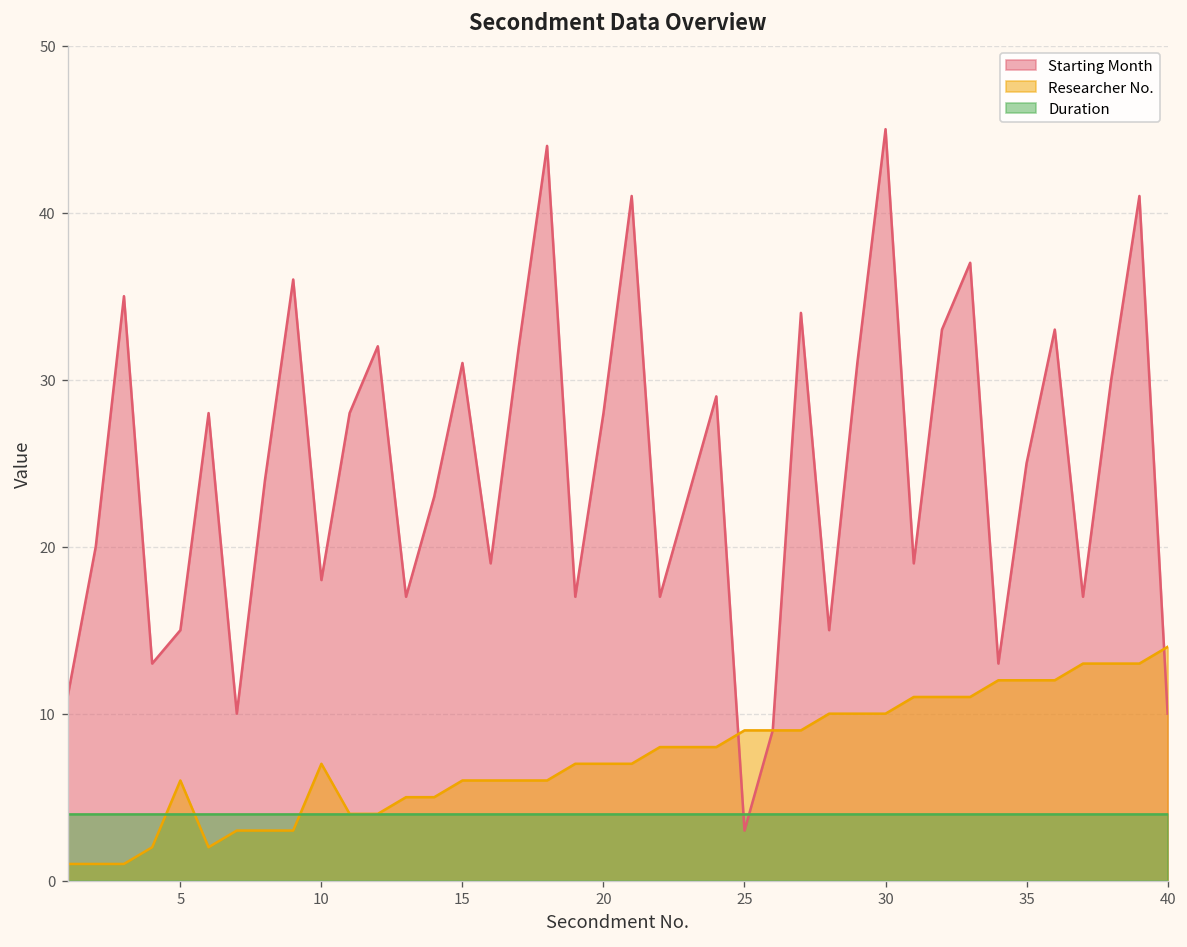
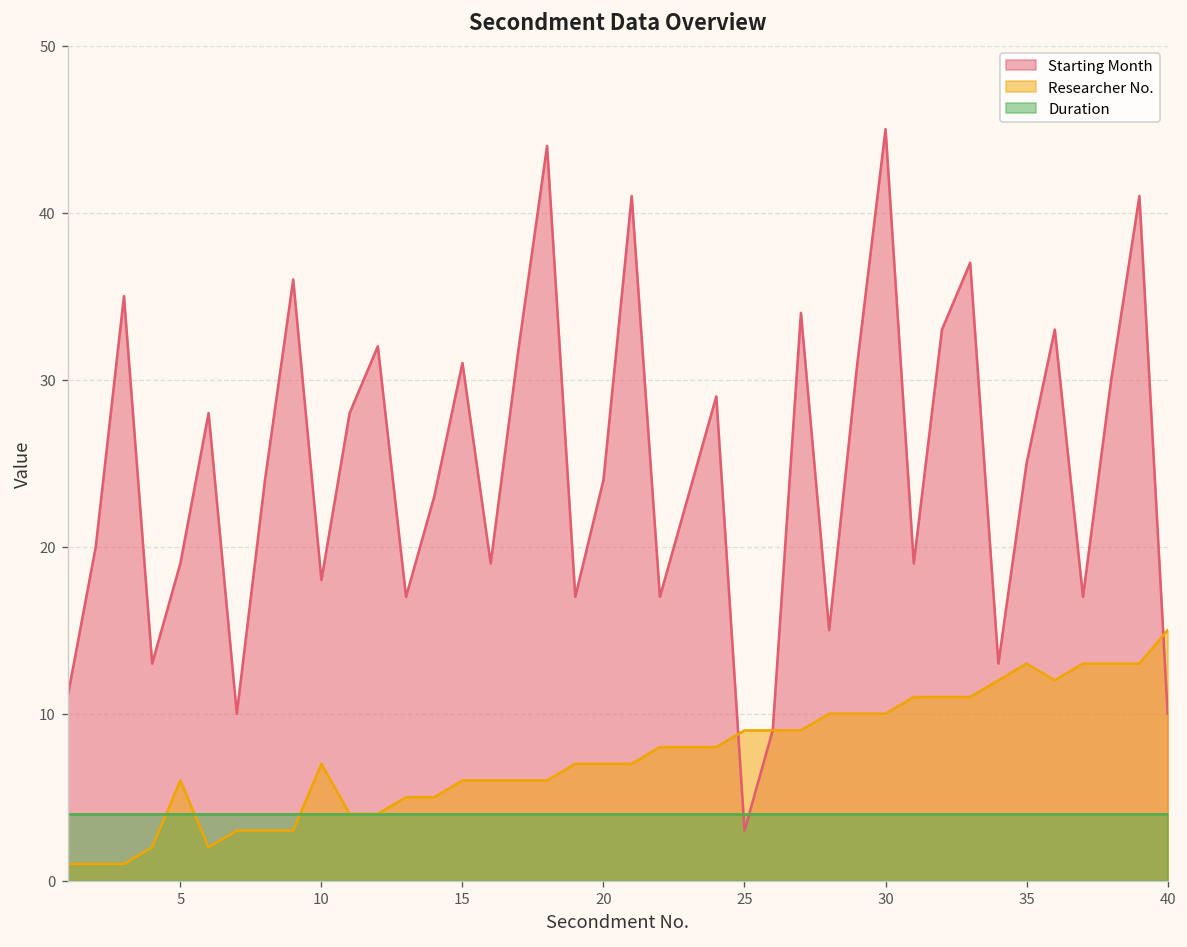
  {
    "Starting Month": {
-     "5": 15,
+     "5": 19,
      "10": 18,
      "15": 31,
-     "20": 28,
+     "20": 24,
      "25": 3,
      "30": 45,
      "35": 25,
      "40": 10
    },
    "Researcher No.": {
      "5": 6,
      "10": 7,
      "15": 6,
      "20": 7,
      "25": 9,
      "30": 10,
-     "35": 12,
-     "40": 14
+     "35": 13,
+     "40": 15
    },
    "Duration": {
      "5": 4,
      "10": 4,
      "15": 4,
      "20": 4,
      "25": 4,
      "30": 4,
      "35": 4,
      "40": 4
    }
  }
